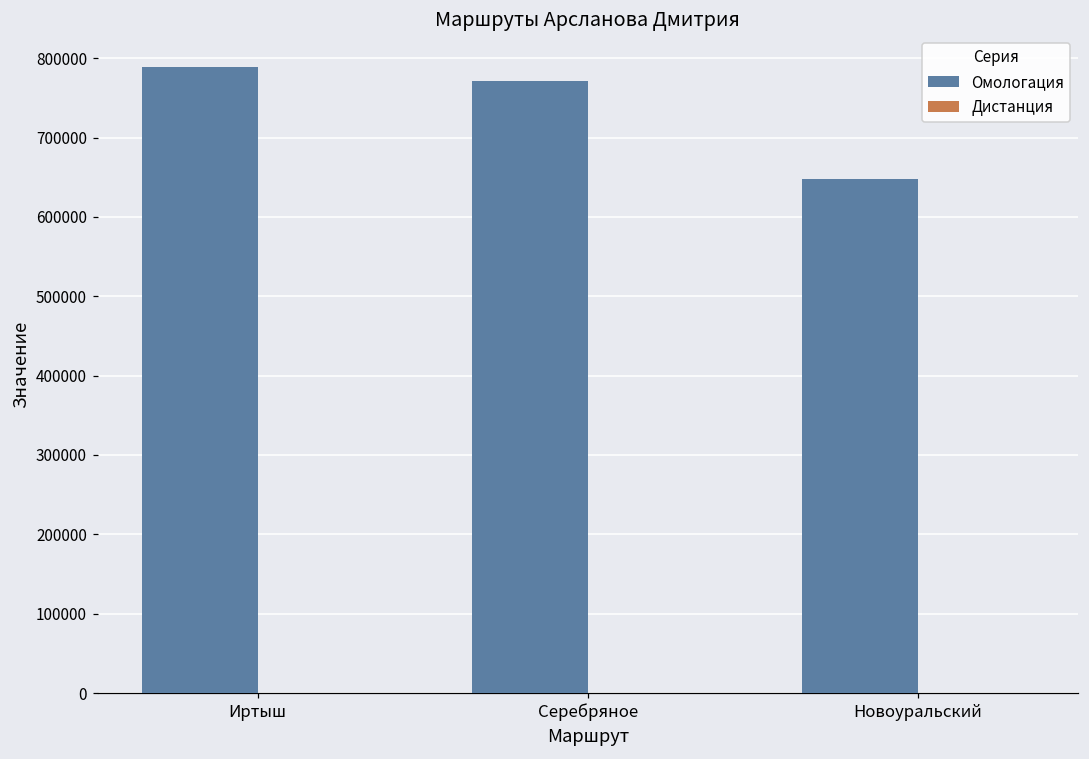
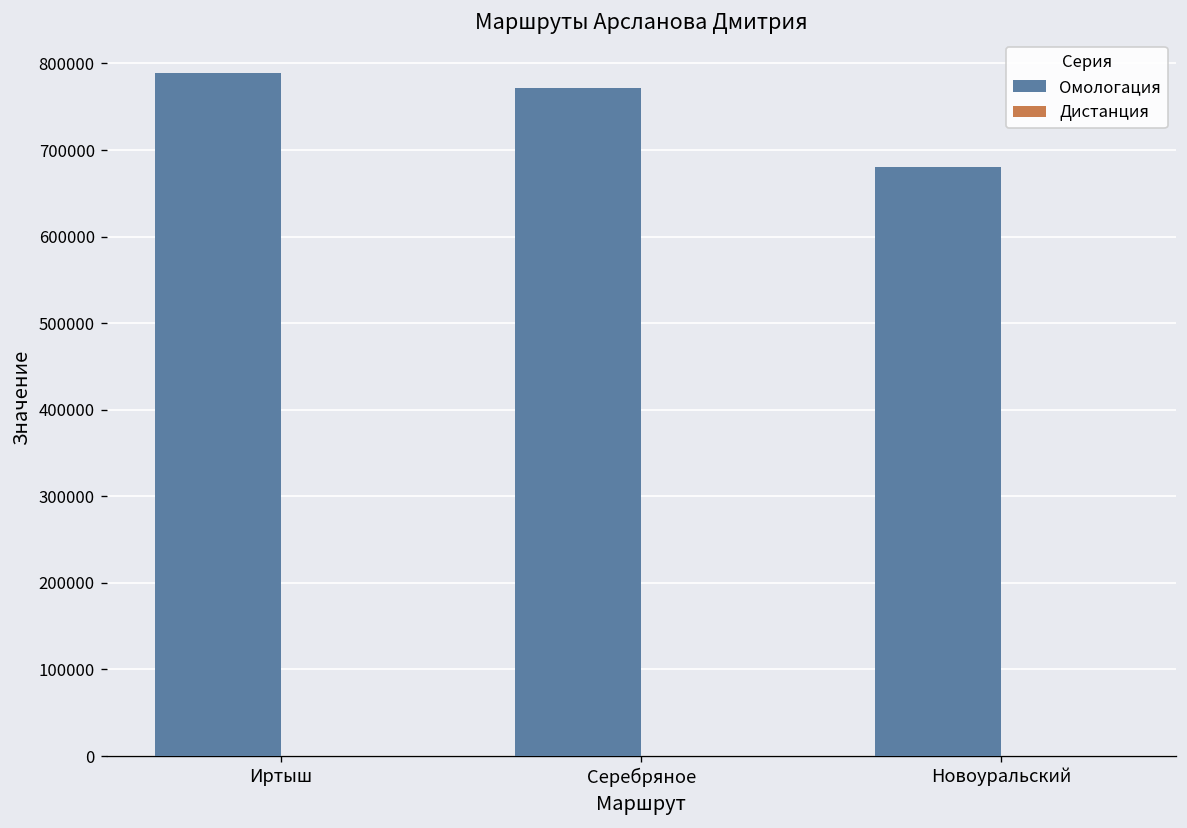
  {
    "Омологация": {
      "Иртыш": 790000,
      "Серебряное": 770000,
-     "Новоуральский": 650000
+     "Новоуральский": 680000
    }
  }
